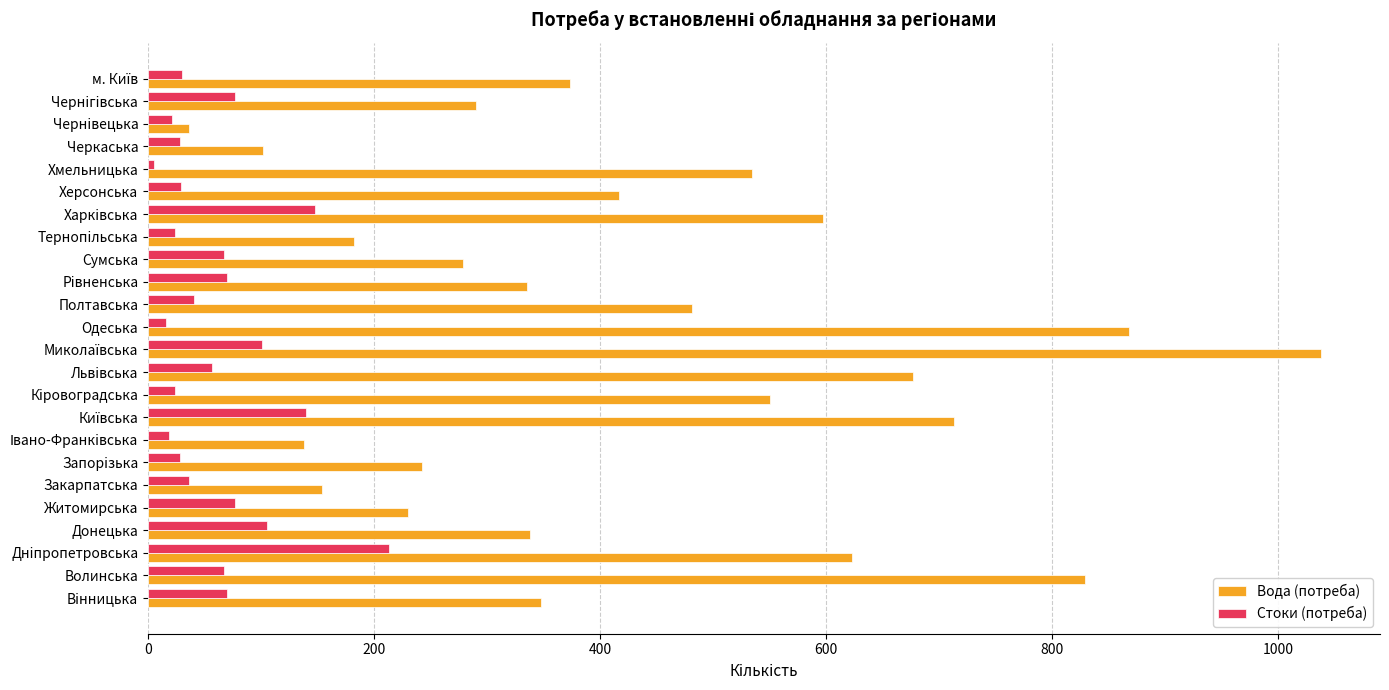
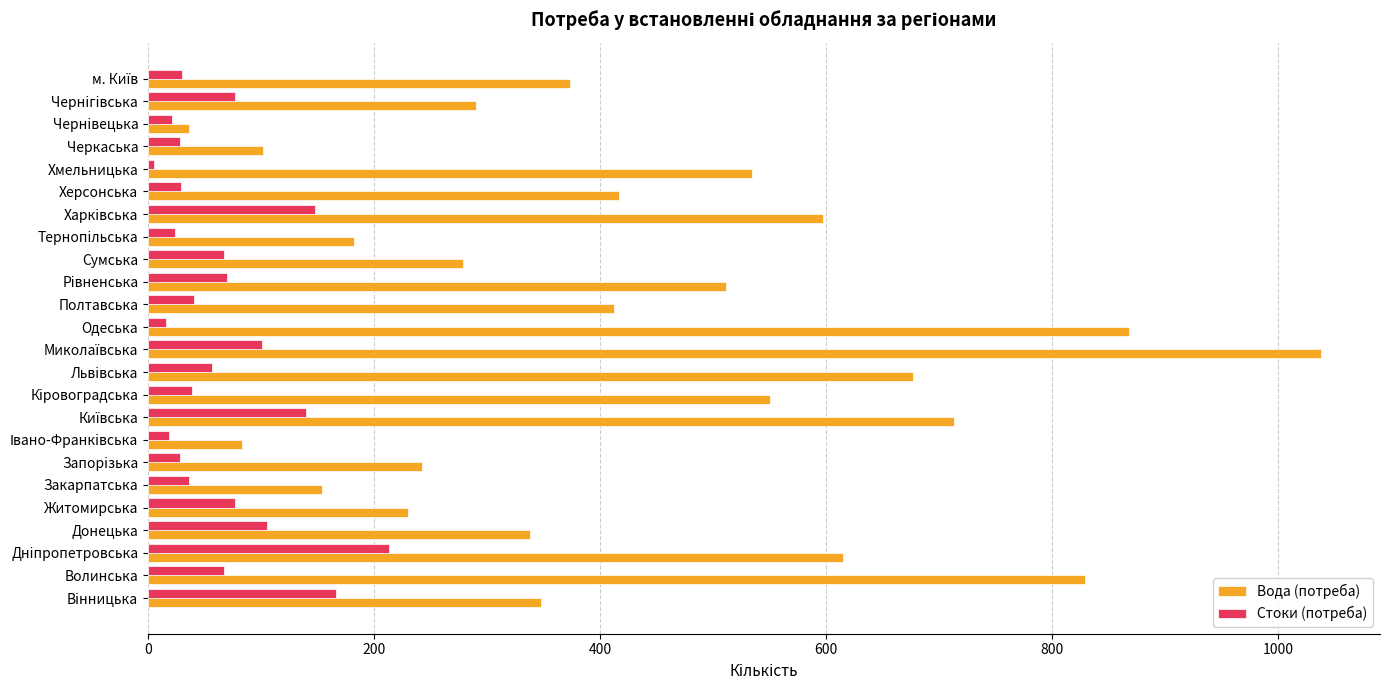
  {
    "Вода (потреба)": {
      "м. Київ": 373,
      "Чернігівська": 290,
      "Чернівецька": 36,
      "Черкаська": 102,
      "Хмельницька": 534,
      "Херсонська": 417,
      "Харківська": 597,
      "Тернопільська": 182,
      "Сумська": 279,
-     "Рівненська": 335,
-     "Полтавська": 481,
+     "Рівненська": 511,
+     "Полтавська": 412,
      "Одеська": 868,
      "Миколаївська": 1038,
      "Львівська": 677,
      "Кіровоградська": 550,
      "Київська": 713,
-     "Івано-Франківська": 138,
+     "Івано-Франківська": 83,
      "Запорізька": 242,
      "Закарпатська": 154,
      "Житомирська": 230,
      "Донецька": 338,
-     "Дніпропетровська": 623,
+     "Дніпропетровська": 615,
      "Волинська": 829,
      "Вінницька": 348
    },
    "Стоки (потреба)": {
      "м. Київ": 30,
      "Чернігівська": 77,
      "Чернівецька": 21,
      "Черкаська": 28,
      "Хмельницька": 5,
      "Херсонська": 29,
      "Харківська": 148,
      "Тернопільська": 24,
      "Сумська": 67,
      "Рівненська": 70,
      "Полтавська": 41,
      "Одеська": 16,
      "Миколаївська": 101,
      "Львівська": 57,
-     "Кіровоградська": 24,
+     "Кіровоградська": 39,
      "Київська": 140,
      "Івано-Франківська": 19,
      "Запорізька": 28,
      "Закарпатська": 36,
      "Житомирська": 77,
      "Донецька": 105,
      "Дніпропетровська": 213,
      "Волинська": 67,
-     "Вінницька": 70
+     "Вінницька": 166
    }
  }
